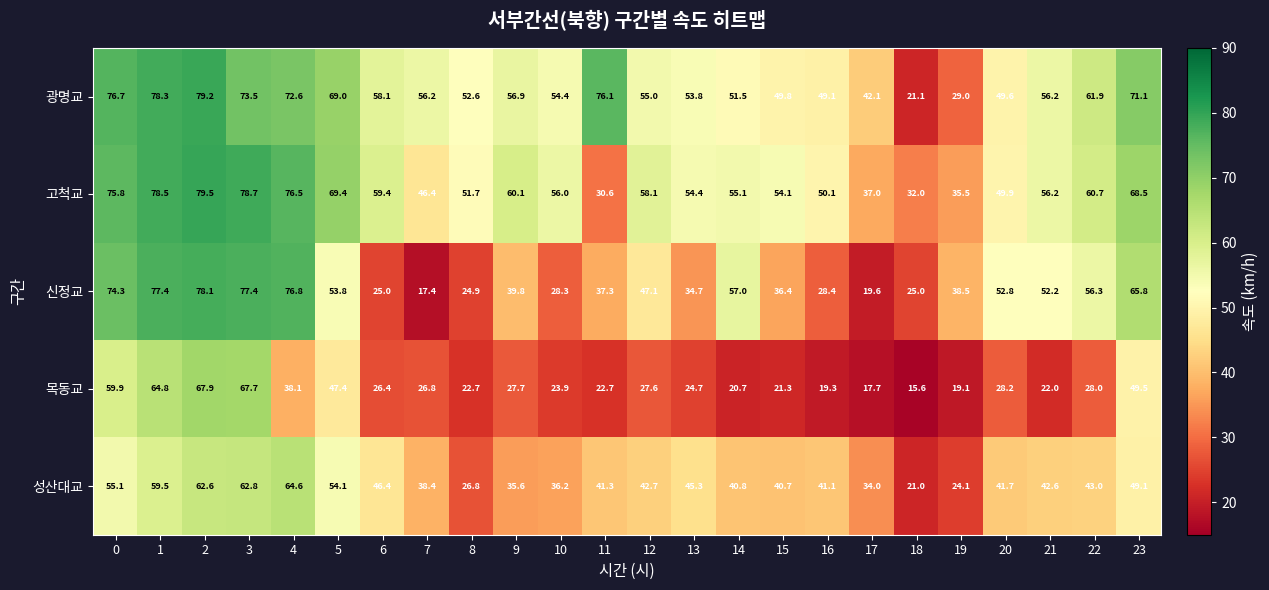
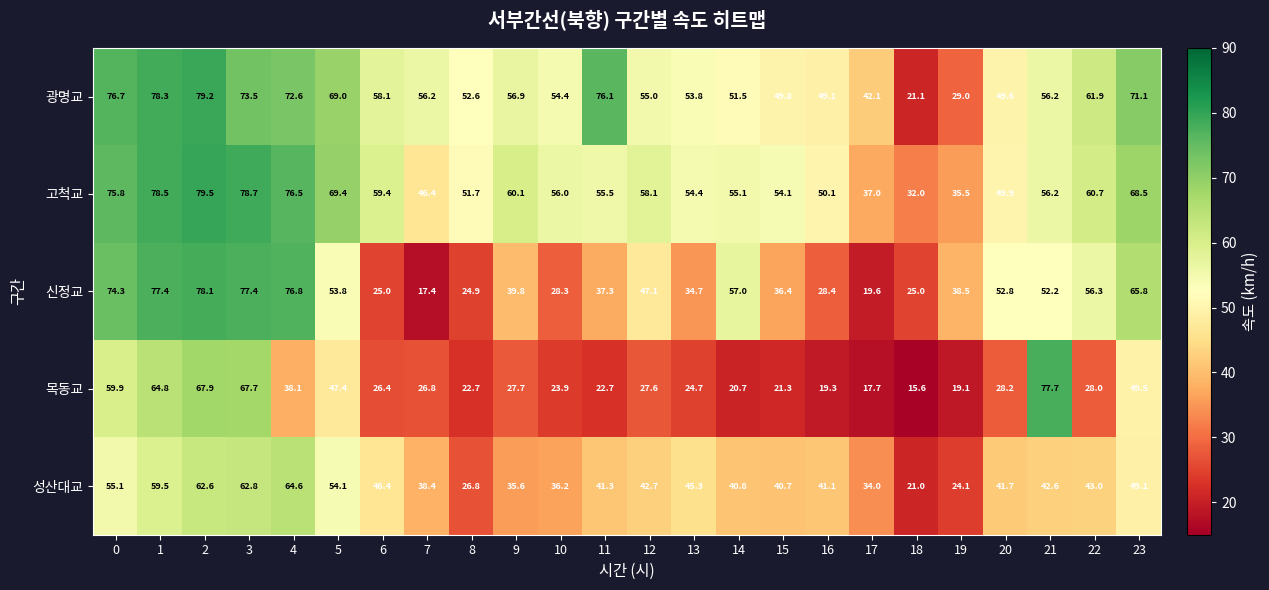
  {
    "광명교": {
      "0": 76.7,
      "1": 78.3,
      "2": 79.2,
      "3": 73.5,
      "4": 72.6,
      "5": 69.0,
      "6": 58.1,
      "7": 56.2,
      "8": 52.6,
      "9": 56.9,
      "10": 54.4,
      "11": 76.1,
      "12": 55.0,
      "13": 53.8,
      "14": 51.5,
      "15": 49.8,
      "16": 49.1,
      "17": 42.1,
      "18": 21.1,
      "19": 29.0,
      "20": 49.6,
      "21": 56.2,
      "22": 61.9,
      "23": 71.1
    },
    "고척교": {
      "0": 75.8,
      "1": 78.5,
      "2": 79.5,
      "3": 78.7,
      "4": 76.5,
      "5": 69.4,
      "6": 59.4,
      "7": 46.4,
      "8": 51.7,
      "9": 60.1,
      "10": 56.0,
-     "11": 30.6,
+     "11": 55.5,
      "12": 58.1,
      "13": 54.4,
      "14": 55.1,
      "15": 54.1,
      "16": 50.1,
      "17": 37.0,
      "18": 32.0,
      "19": 35.5,
      "20": 49.9,
      "21": 56.2,
      "22": 60.7,
      "23": 68.5
    },
    "신정교": {
      "0": 74.3,
      "1": 77.4,
      "2": 78.1,
      "3": 77.4,
      "4": 76.8,
      "5": 53.8,
      "6": 25.0,
      "7": 17.4,
      "8": 24.9,
      "9": 39.8,
      "10": 28.3,
      "11": 37.3,
      "12": 47.1,
      "13": 34.7,
      "14": 57.0,
      "15": 36.4,
      "16": 28.4,
      "17": 19.6,
      "18": 25.0,
      "19": 38.5,
      "20": 52.8,
      "21": 52.2,
      "22": 56.3,
      "23": 65.8
    },
    "목동교": {
      "0": 59.9,
      "1": 64.8,
      "2": 67.9,
      "3": 67.7,
      "4": 38.1,
      "5": 47.4,
      "6": 26.4,
      "7": 26.8,
      "8": 22.7,
      "9": 27.7,
      "10": 23.9,
      "11": 22.7,
      "12": 27.6,
      "13": 24.7,
      "14": 20.7,
      "15": 21.3,
      "16": 19.3,
      "17": 17.7,
      "18": 15.6,
      "19": 19.1,
      "20": 28.2,
-     "21": 22.0,
+     "21": 77.7,
      "22": 28.0,
      "23": 49.5
    },
    "성산대교": {
      "0": 55.1,
      "1": 59.5,
      "2": 62.6,
      "3": 62.8,
      "4": 64.6,
      "5": 54.1,
      "6": 46.4,
      "7": 38.4,
      "8": 26.8,
      "9": 35.6,
      "10": 36.2,
      "11": 41.3,
      "12": 42.7,
      "13": 45.3,
      "14": 40.8,
      "15": 40.7,
      "16": 41.1,
      "17": 34.0,
      "18": 21.0,
      "19": 24.1,
      "20": 41.7,
      "21": 42.6,
      "22": 43.0,
      "23": 49.1
    }
  }
